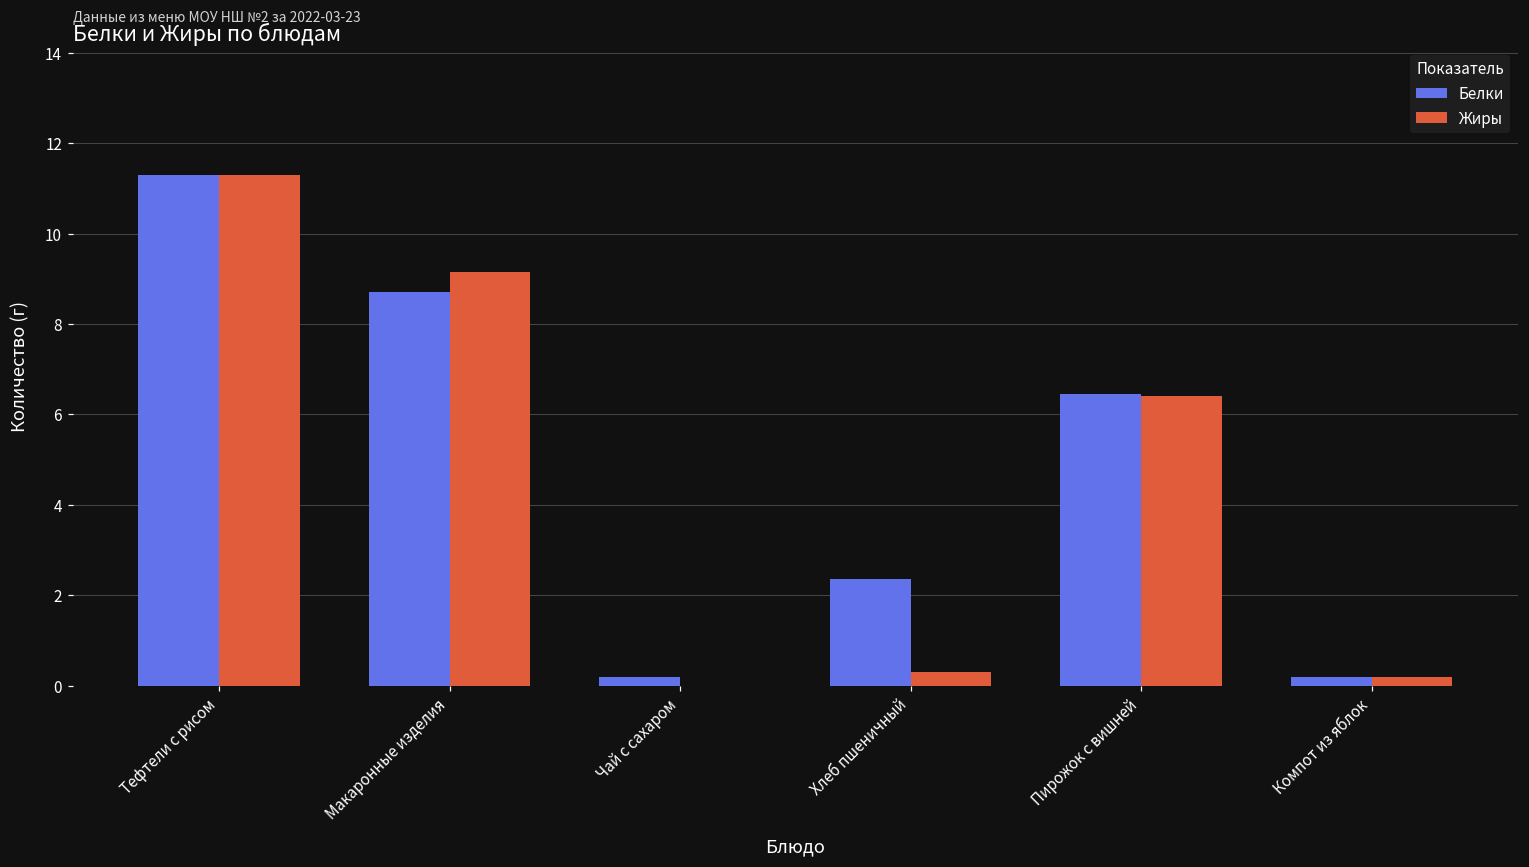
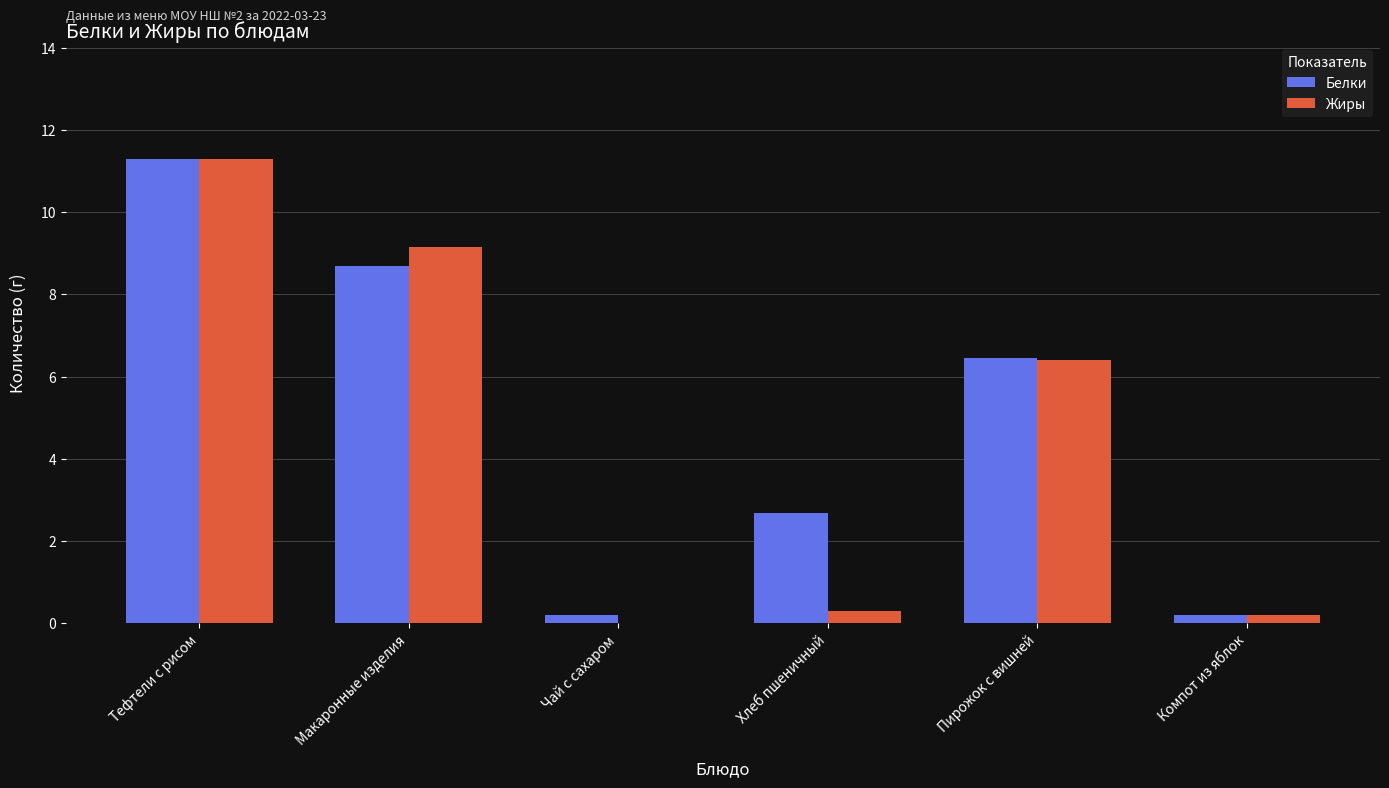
  {
    "Белки": {
      "Тефтели с рисом": 11.3,
      "Макаронные изделия": 8.7,
      "Чай с сахаром": 0.2,
-     "Хлеб пшеничный": 2.4,
+     "Хлеб пшеничный": 2.7,
      "Пирожок с вишней": 6.5,
      "Компот из яблок": 0.2
    },
    "Жиры": {
      "Тефтели с рисом": 11.3,
      "Макаронные изделия": 9.2,
      "Чай с сахаром": 0.0,
      "Хлеб пшеничный": 0.3,
      "Пирожок с вишней": 6.4,
      "Компот из яблок": 0.2
    }
  }
